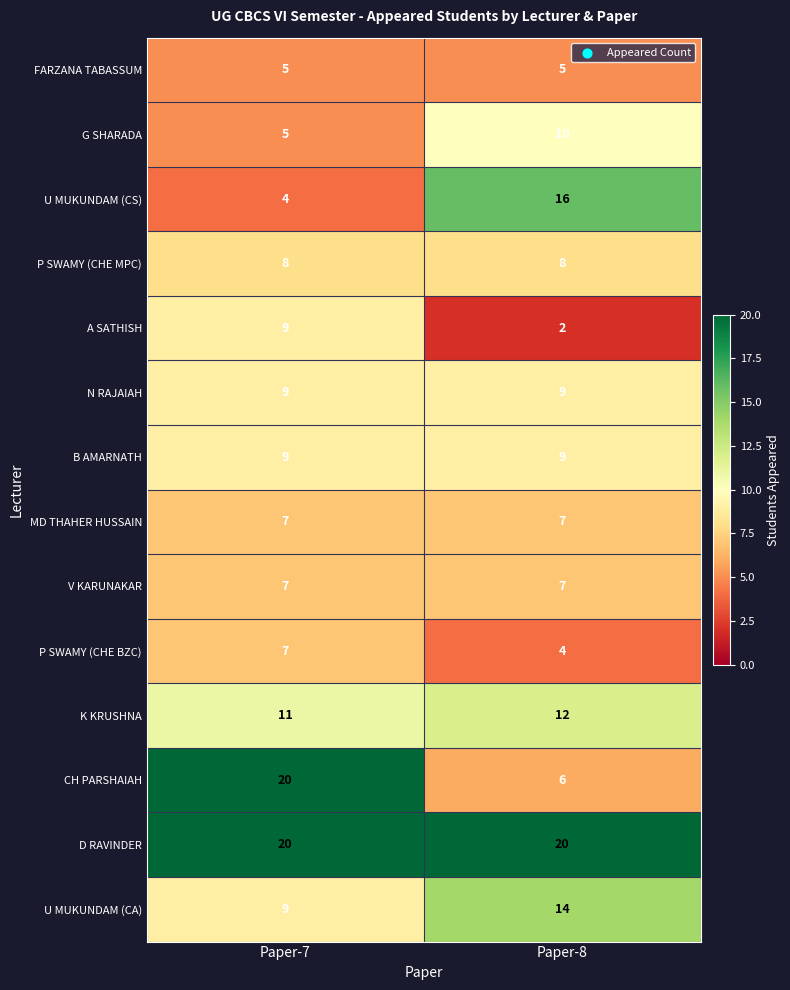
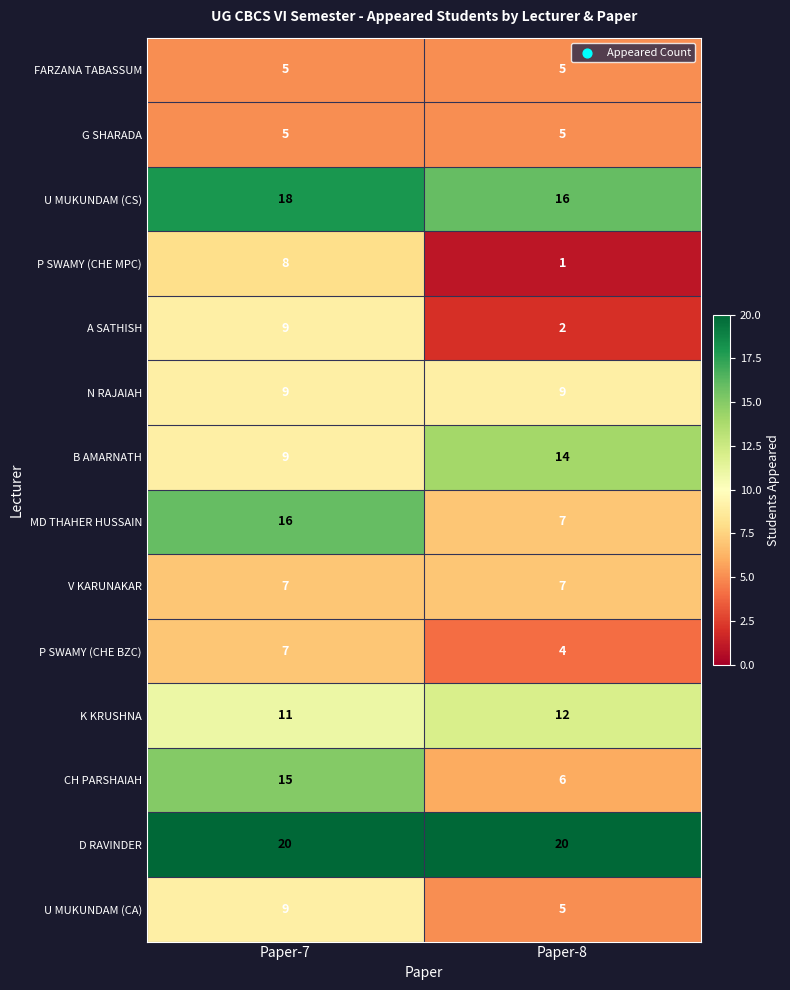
  {
    "FARZANA TABASSUM": {
      "Paper-7": 5,
      "Paper-8": 5
    },
    "G SHARADA": {
      "Paper-7": 5,
-     "Paper-8": 10
+     "Paper-8": 5
    },
    "U MUKUNDAM (CS)": {
-     "Paper-7": 4,
+     "Paper-7": 18,
      "Paper-8": 16
    },
    "P SWAMY (CHE MPC)": {
      "Paper-7": 8,
-     "Paper-8": 8
+     "Paper-8": 1
    },
    "A SATHISH": {
      "Paper-7": 9,
      "Paper-8": 2
    },
    "N RAJAIAH": {
      "Paper-7": 9,
      "Paper-8": 9
    },
    "B AMARNATH": {
      "Paper-7": 9,
-     "Paper-8": 9
+     "Paper-8": 14
    },
    "MD THAHER HUSSAIN": {
-     "Paper-7": 7,
+     "Paper-7": 16,
      "Paper-8": 7
    },
    "V KARUNAKAR": {
      "Paper-7": 7,
      "Paper-8": 7
    },
    "P SWAMY (CHE BZC)": {
      "Paper-7": 7,
      "Paper-8": 4
    },
    "K KRUSHNA": {
      "Paper-7": 11,
      "Paper-8": 12
    },
    "CH PARSHAIAH": {
-     "Paper-7": 20,
+     "Paper-7": 15,
      "Paper-8": 6
    },
    "D RAVINDER": {
      "Paper-7": 20,
      "Paper-8": 20
    },
    "U MUKUNDAM (CA)": {
      "Paper-7": 9,
-     "Paper-8": 14
+     "Paper-8": 5
    }
  }
